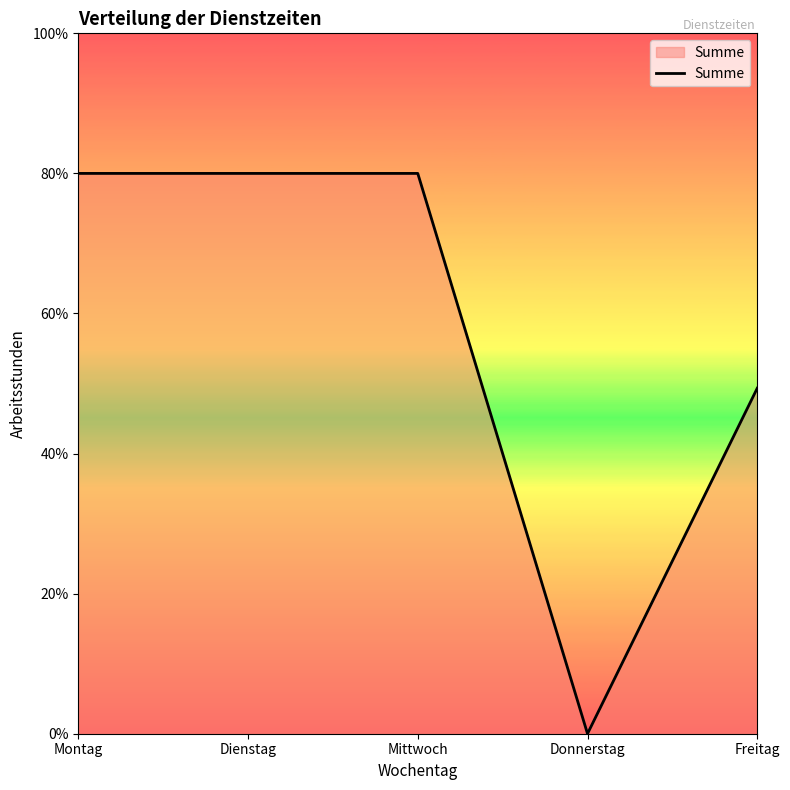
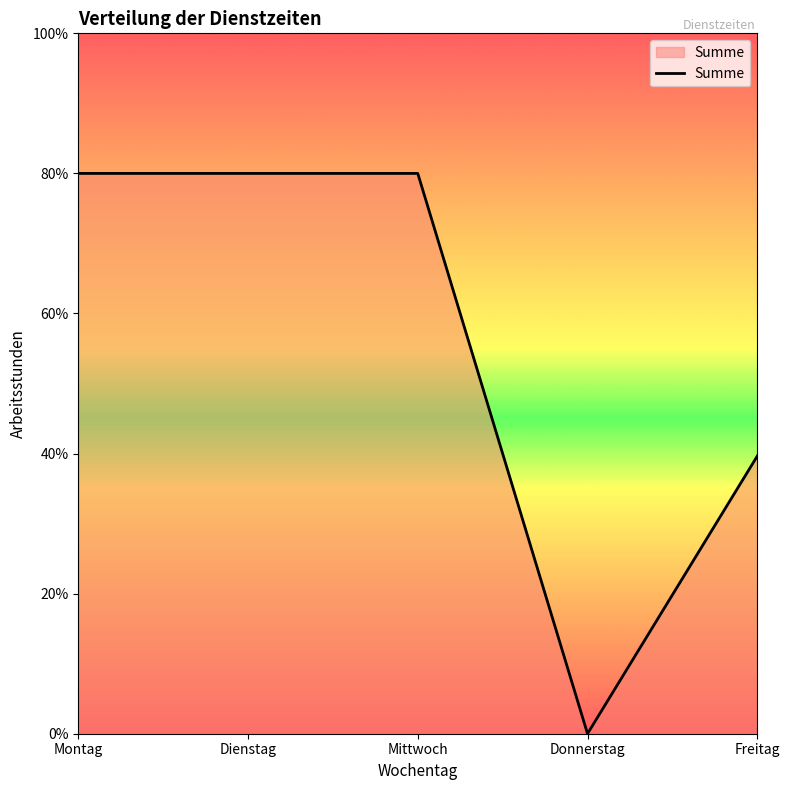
  {
    "Montag": "80%",
    "Dienstag": "80%",
    "Mittwoch": "80%",
    "Donnerstag": "0%",
-   "Freitag": "49%"
+   "Freitag": "40%"
  }
